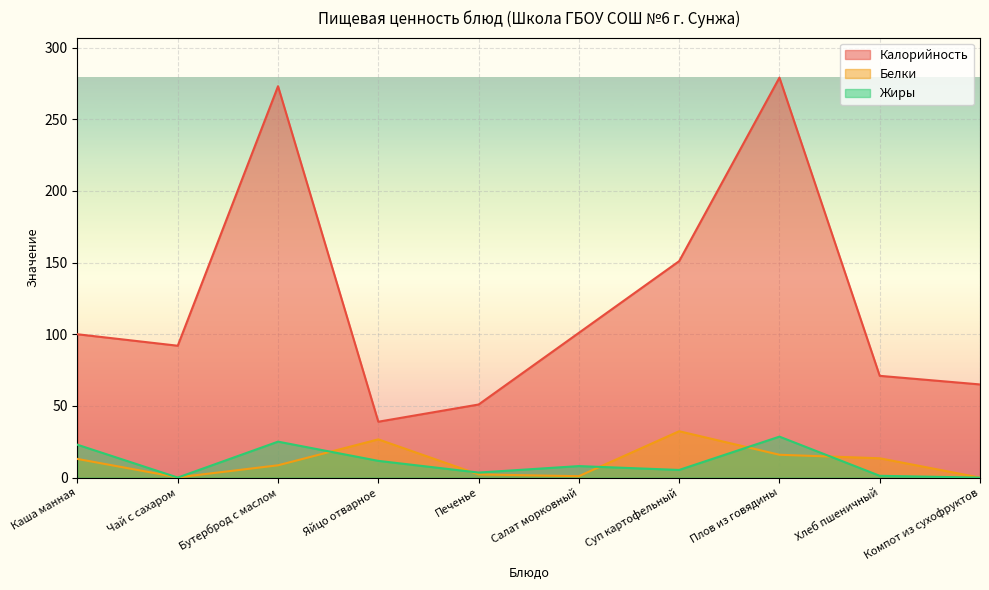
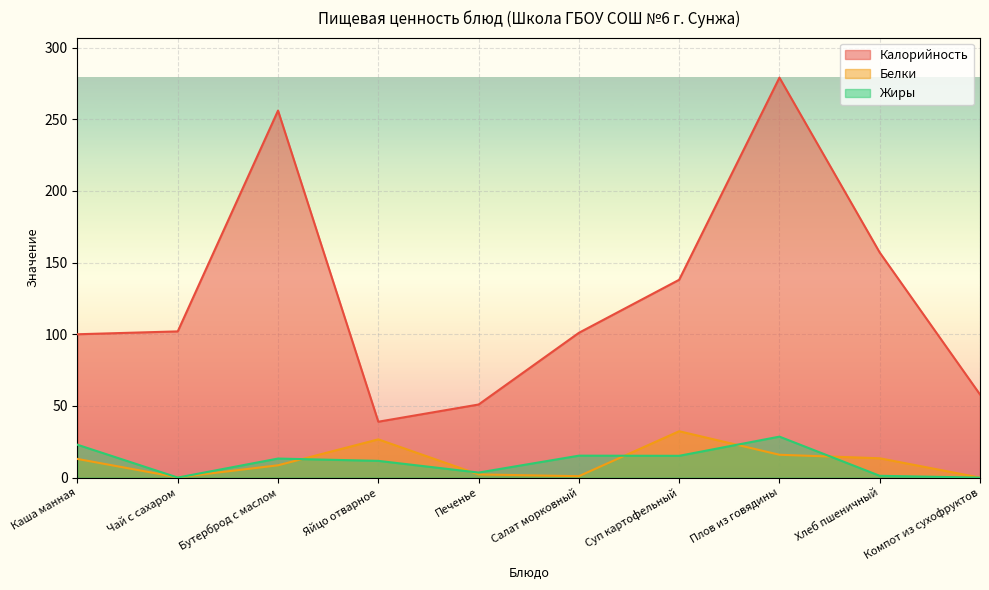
  {
    "Калорийность": {
      "Каша манная": 100,
-     "Чай с сахаром": 92,
-     "Бутерброд с маслом": 273,
+     "Чай с сахаром": 102,
+     "Бутерброд с маслом": 256,
      "Яйцо отварное": 39,
      "Печенье": 51,
      "Салат морковный": 101,
-     "Суп картофельный": 151,
+     "Суп картофельный": 138,
      "Плов из говядины": 279,
-     "Хлеб пшеничный": 71,
-     "Компот из сухофруктов": 65
+     "Хлеб пшеничный": 157,
+     "Компот из сухофруктов": 58
    },
    "Белки": {
      "Каша манная": 13,
      "Бутерброд с маслом": 9,
      "Яйцо отварное": 27,
      "Салат морковный": 1,
      "Суп картофельный": 32,
      "Плов из говядины": 16,
      "Хлеб пшеничный": 14
    },
    "Жиры": {
      "Каша манная": 23,
-     "Бутерброд с маслом": 25,
+     "Бутерброд с маслом": 13,
      "Яйцо отварное": 12,
-     "Салат морковный": 8,
-     "Суп картофельный": 5,
+     "Салат морковный": 15,
+     "Суп картофельный": 15,
      "Плов из говядины": 29,
      "Хлеб пшеничный": 1
    }
  }
